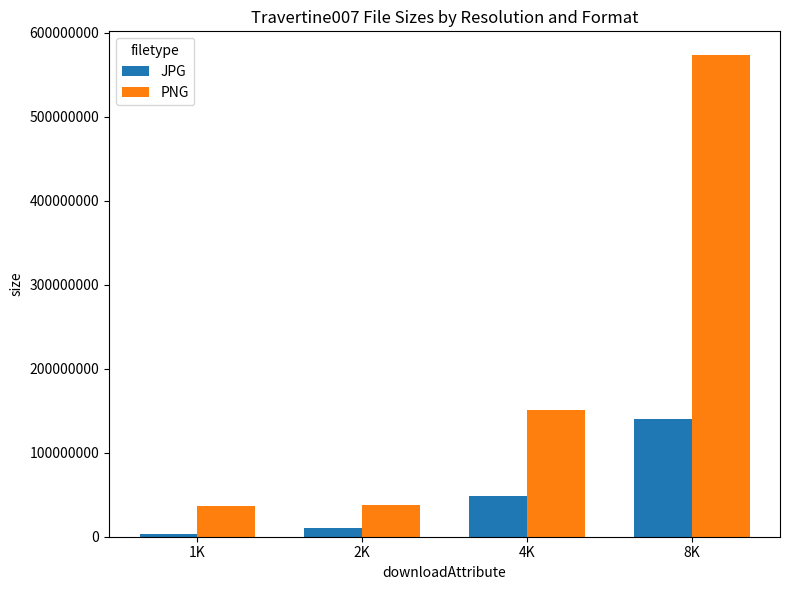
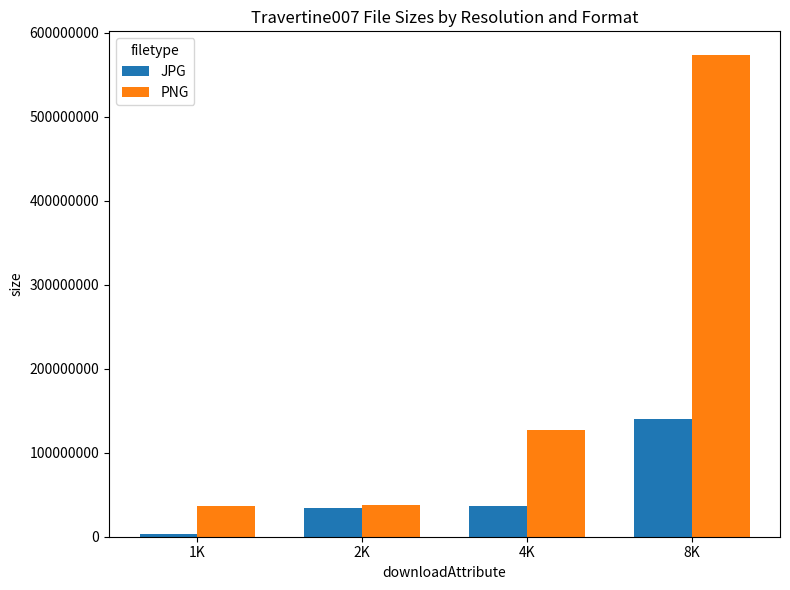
  {
    "JPG": {
      "1K": 0,
-     "2K": 10000000,
-     "4K": 50000000,
+     "2K": 30000000,
+     "4K": 40000000,
      "8K": 140000000
    },
    "PNG": {
      "1K": 40000000,
      "2K": 40000000,
-     "4K": 150000000,
+     "4K": 130000000,
      "8K": 570000000
    }
  }
